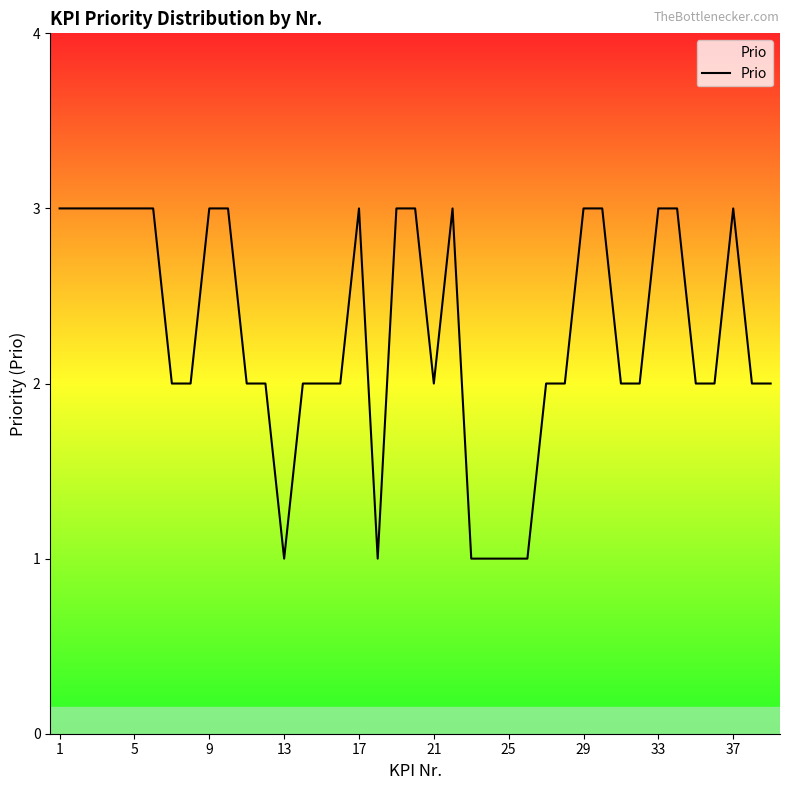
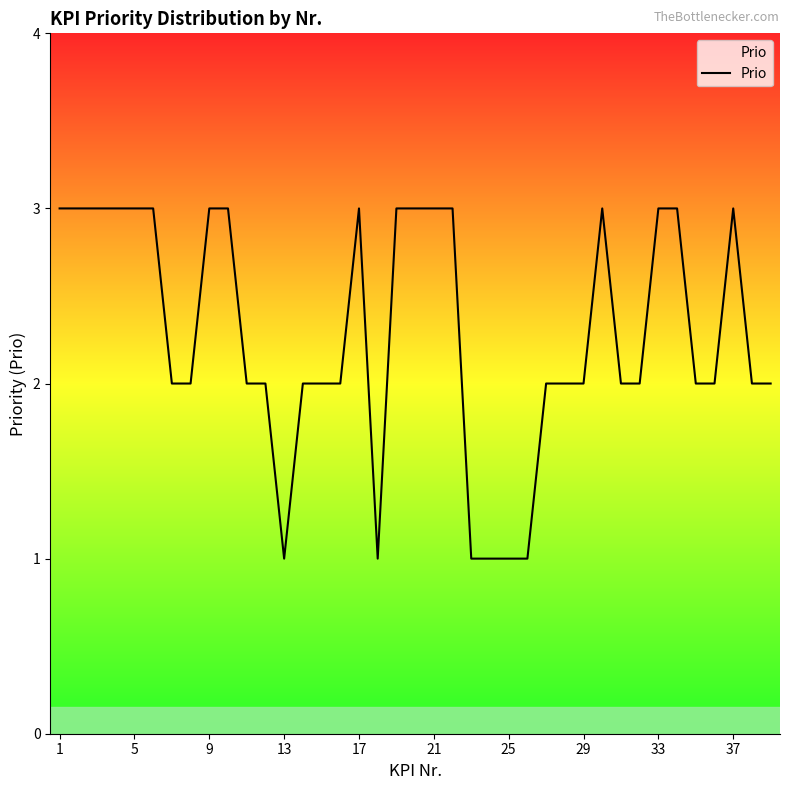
  {
    "1": 3,
    "5": 3,
    "9": 3,
    "13": 1,
    "17": 3,
-   "21": 2,
+   "21": 3,
    "25": 1,
-   "29": 3,
+   "29": 2,
    "33": 3,
    "37": 3
  }
